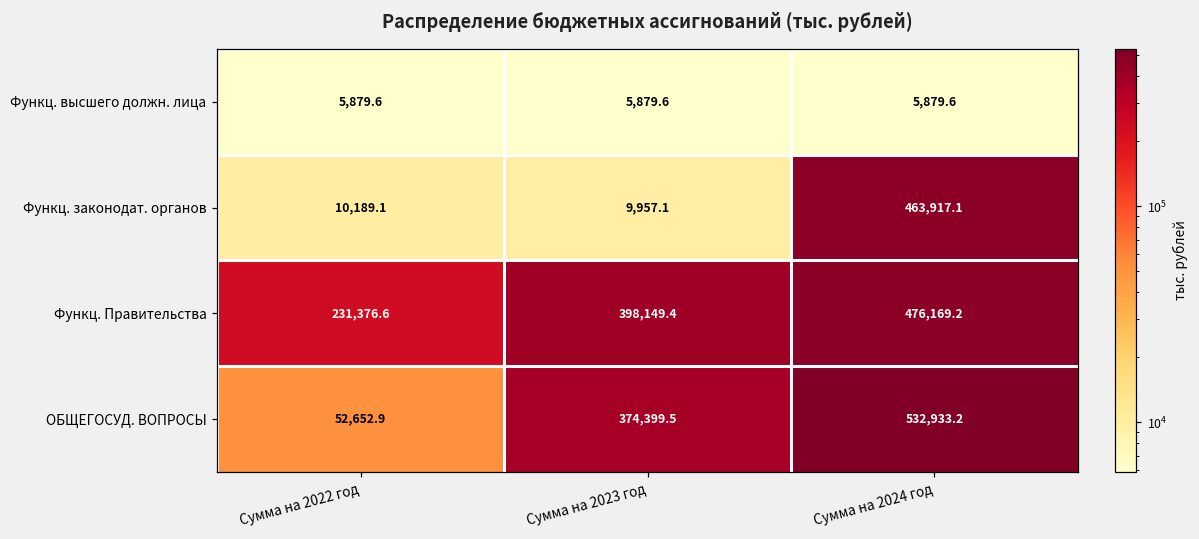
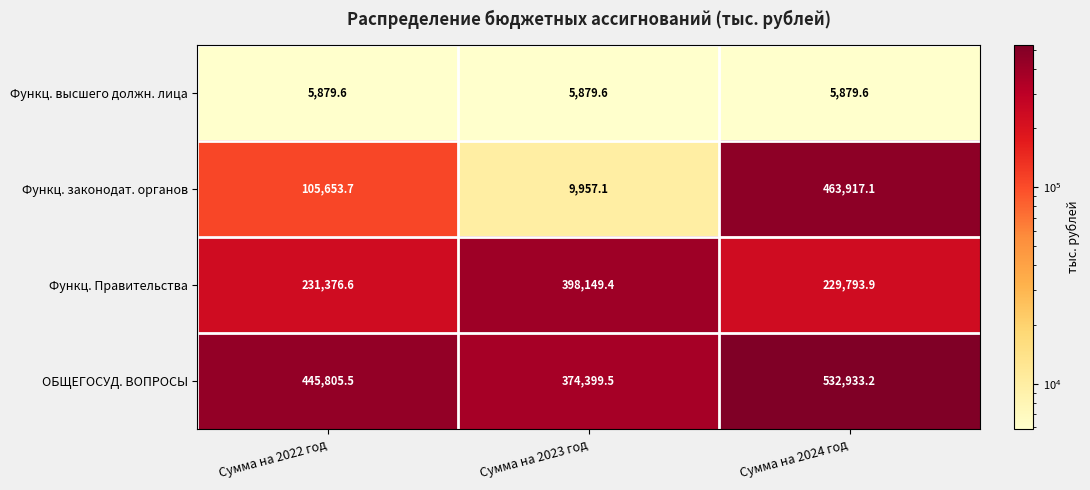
  {
    "Функц. высшего должн. лица": {
      "Сумма на 2022 год": "5,879.6",
      "Сумма на 2023 год": "5,879.6",
      "Сумма на 2024 год": "5,879.6"
    },
    "Функц. законодат. органов": {
-     "Сумма на 2022 год": "10,189.1",
+     "Сумма на 2022 год": "105,653.7",
      "Сумма на 2023 год": "9,957.1",
      "Сумма на 2024 год": "463,917.1"
    },
    "Функц. Правительства": {
      "Сумма на 2022 год": "231,376.6",
      "Сумма на 2023 год": "398,149.4",
-     "Сумма на 2024 год": "476,169.2"
+     "Сумма на 2024 год": "229,793.9"
    },
    "ОБЩЕГОСУД. ВОПРОСЫ": {
-     "Сумма на 2022 год": "52,652.9",
+     "Сумма на 2022 год": "445,805.5",
      "Сумма на 2023 год": "374,399.5",
      "Сумма на 2024 год": "532,933.2"
    }
  }
